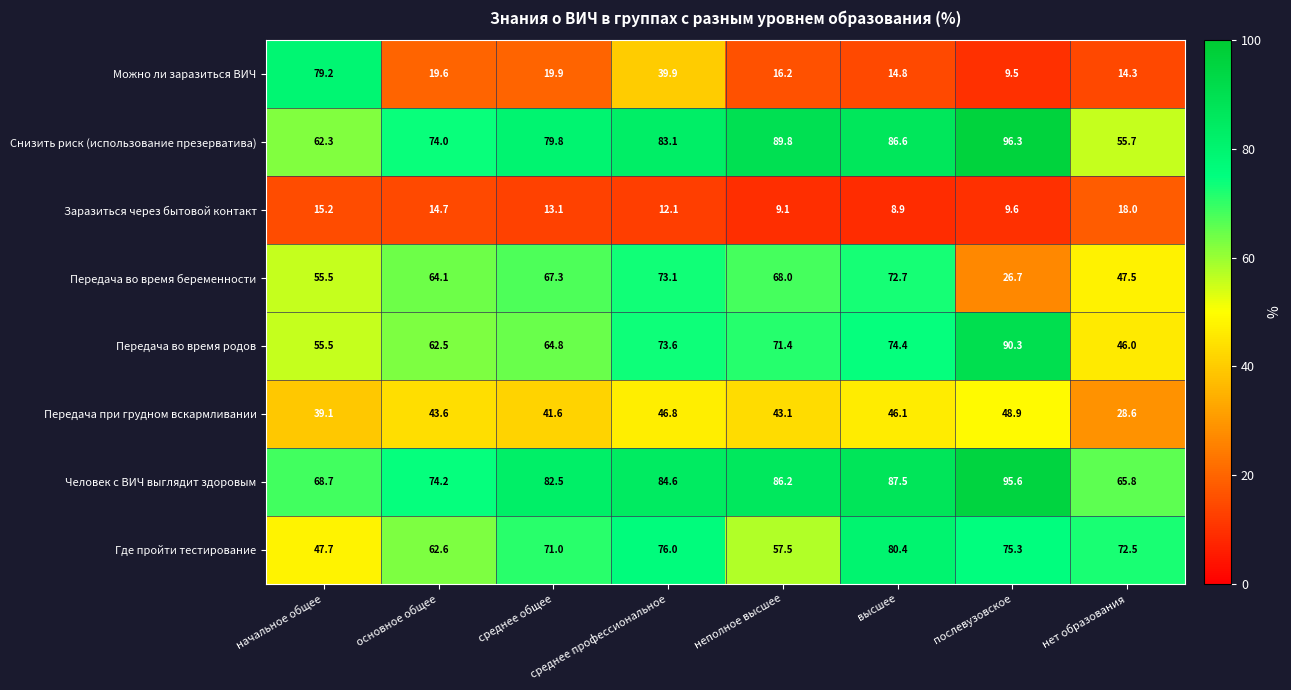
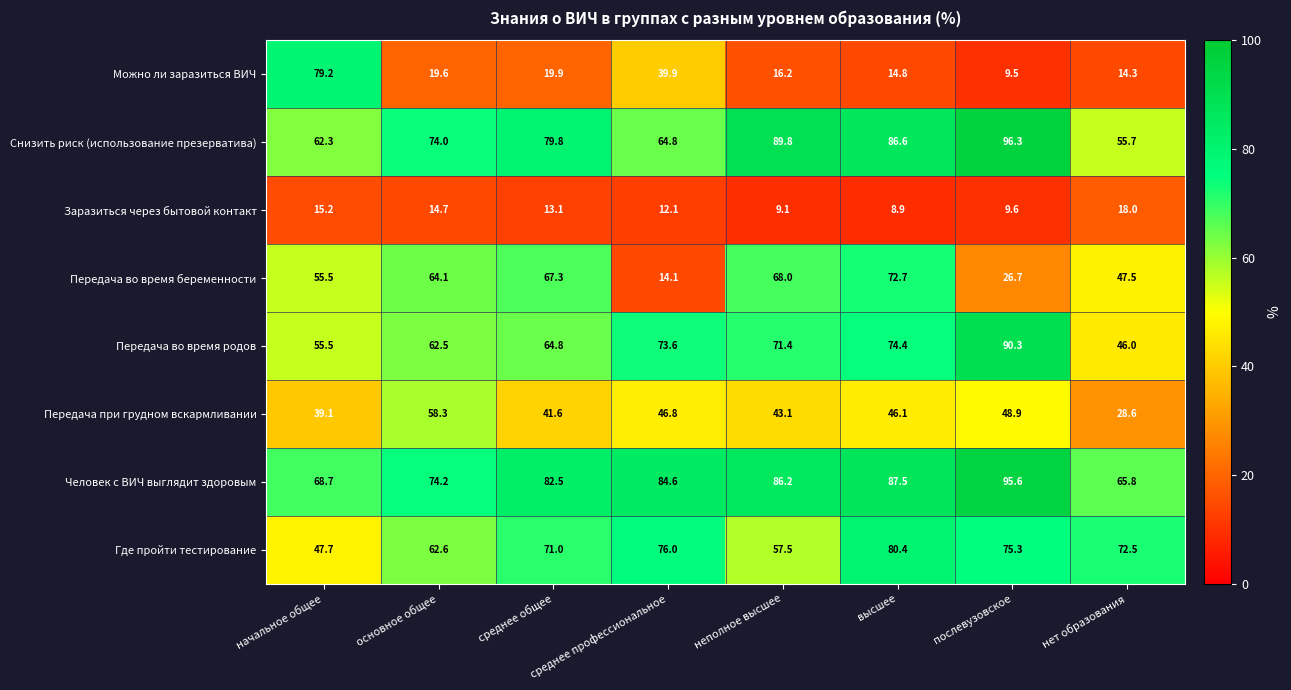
  {
    "Можно ли заразиться ВИЧ": {
      "начальное общее": 79.2,
      "основное общее": 19.6,
      "среднее общее": 19.9,
      "среднее профессиональное": 39.9,
      "неполное высшее": 16.2,
      "высшее": 14.8,
      "послевузовское": 9.5,
      "нет образования": 14.3
    },
    "Снизить риск (использование презерватива)": {
      "начальное общее": 62.3,
      "основное общее": 74.0,
      "среднее общее": 79.8,
-     "среднее профессиональное": 83.1,
+     "среднее профессиональное": 64.8,
      "неполное высшее": 89.8,
      "высшее": 86.6,
      "послевузовское": 96.3,
      "нет образования": 55.7
    },
    "Заразиться через бытовой контакт": {
      "начальное общее": 15.2,
      "основное общее": 14.7,
      "среднее общее": 13.1,
      "среднее профессиональное": 12.1,
      "неполное высшее": 9.1,
      "высшее": 8.9,
      "послевузовское": 9.6,
      "нет образования": 18.0
    },
    "Передача во время беременности": {
      "начальное общее": 55.5,
      "основное общее": 64.1,
      "среднее общее": 67.3,
-     "среднее профессиональное": 73.1,
+     "среднее профессиональное": 14.1,
      "неполное высшее": 68.0,
      "высшее": 72.7,
      "послевузовское": 26.7,
      "нет образования": 47.5
    },
    "Передача во время родов": {
      "начальное общее": 55.5,
      "основное общее": 62.5,
      "среднее общее": 64.8,
      "среднее профессиональное": 73.6,
      "неполное высшее": 71.4,
      "высшее": 74.4,
      "послевузовское": 90.3,
      "нет образования": 46.0
    },
    "Передача при грудном вскармливании": {
      "начальное общее": 39.1,
-     "основное общее": 43.6,
+     "основное общее": 58.3,
      "среднее общее": 41.6,
      "среднее профессиональное": 46.8,
      "неполное высшее": 43.1,
      "высшее": 46.1,
      "послевузовское": 48.9,
      "нет образования": 28.6
    },
    "Человек с ВИЧ выглядит здоровым": {
      "начальное общее": 68.7,
      "основное общее": 74.2,
      "среднее общее": 82.5,
      "среднее профессиональное": 84.6,
      "неполное высшее": 86.2,
      "высшее": 87.5,
      "послевузовское": 95.6,
      "нет образования": 65.8
    },
    "Где пройти тестирование": {
      "начальное общее": 47.7,
      "основное общее": 62.6,
      "среднее общее": 71.0,
      "среднее профессиональное": 76.0,
      "неполное высшее": 57.5,
      "высшее": 80.4,
      "послевузовское": 75.3,
      "нет образования": 72.5
    }
  }
